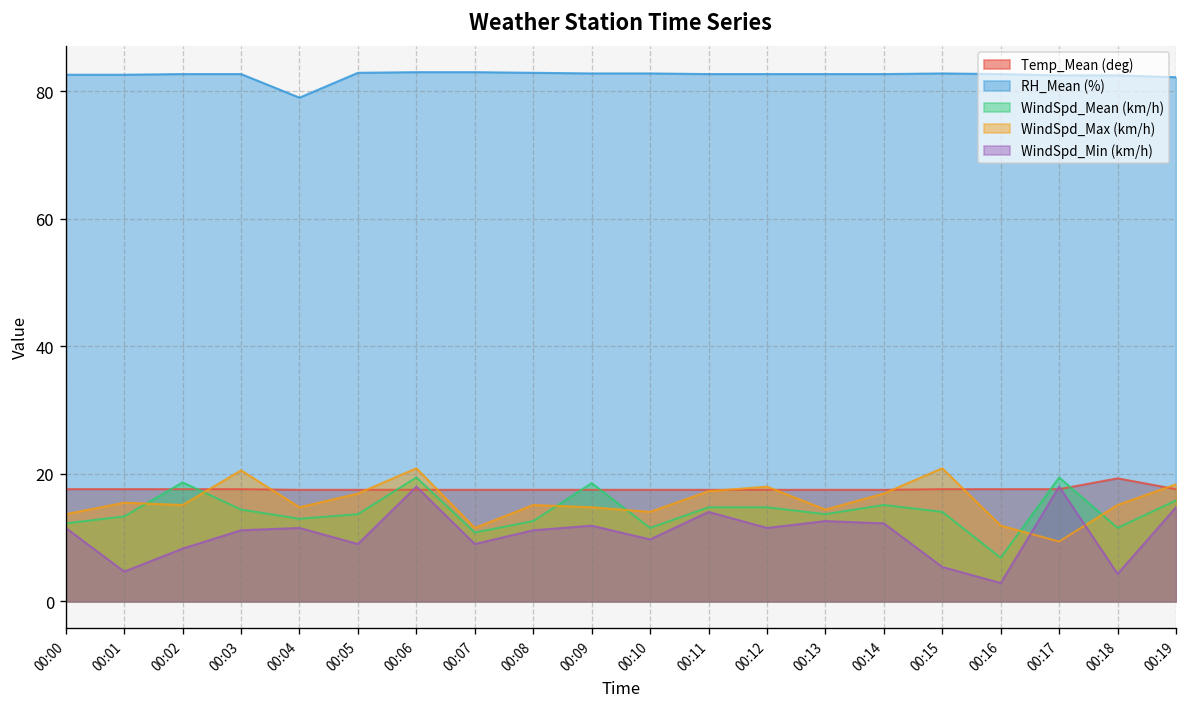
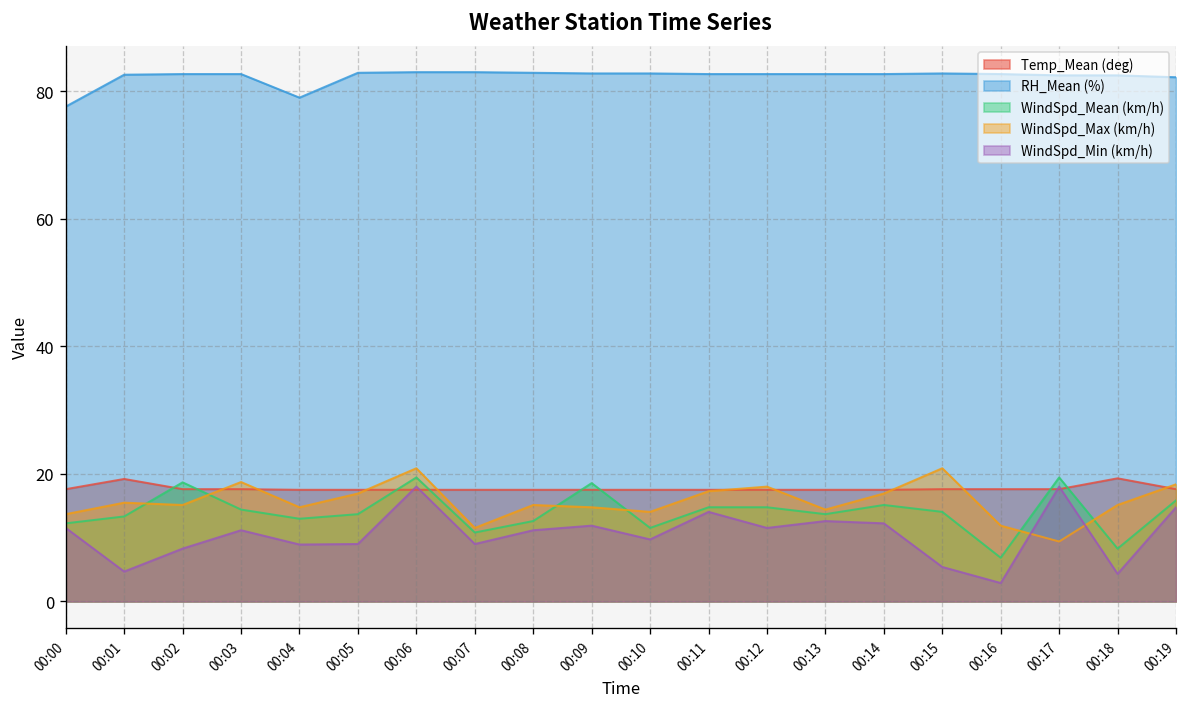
  {
    "Temp_Mean (deg)": {
      "00:00": 18,
-     "00:01": 18,
+     "00:01": 19,
      "00:02": 18,
      "00:03": 18,
      "00:04": 18,
      "00:05": 18,
      "00:06": 18,
      "00:07": 18,
      "00:08": 18,
      "00:09": 18,
      "00:10": 18,
      "00:12": 18,
      "00:13": 18,
      "00:14": 18,
      "00:15": 18,
      "00:16": 18,
      "00:18": 19,
      "00:19": 18
    },
    "RH_Mean (%)": {
-     "00:00": 83,
+     "00:00": 78,
      "00:01": 83,
      "00:02": 83,
      "00:03": 83,
      "00:04": 79,
      "00:05": 83,
      "00:06": 83,
      "00:07": 83,
      "00:08": 83,
      "00:09": 83,
      "00:10": 83,
      "00:11": 83,
      "00:12": 83,
      "00:13": 83,
      "00:14": 83,
      "00:15": 83,
      "00:19": 82
    },
    "WindSpd_Mean (km/h)": {
      "00:00": 12,
      "00:01": 13,
      "00:02": 19,
      "00:03": 14,
      "00:04": 13,
      "00:05": 14,
      "00:06": 19,
      "00:07": 11,
      "00:08": 13,
      "00:09": 19,
      "00:10": 12,
      "00:11": 15,
      "00:12": 15,
      "00:13": 14,
      "00:14": 15,
      "00:15": 14,
      "00:16": 7,
      "00:17": 19,
-     "00:18": 12,
+     "00:18": 8,
      "00:19": 16
    },
    "WindSpd_Max (km/h)": {
      "00:00": 14,
      "00:01": 15,
      "00:02": 15,
-     "00:03": 21,
+     "00:03": 19,
      "00:04": 15,
      "00:05": 17,
      "00:06": 21,
      "00:07": 12,
      "00:08": 15,
      "00:09": 15,
      "00:10": 14,
      "00:12": 18,
      "00:13": 14,
      "00:14": 17,
      "00:15": 21,
      "00:16": 12,
      "00:17": 9,
      "00:18": 15,
      "00:19": 18
    },
    "WindSpd_Min (km/h)": {
      "00:00": 12,
      "00:01": 5,
      "00:02": 8,
      "00:03": 11,
-     "00:04": 12,
+     "00:04": 9,
      "00:05": 9,
      "00:06": 18,
      "00:07": 9,
      "00:08": 11,
      "00:09": 12,
      "00:10": 10,
      "00:11": 14,
      "00:12": 12,
      "00:13": 13,
      "00:14": 12,
      "00:15": 5,
      "00:16": 3,
      "00:18": 4,
      "00:19": 15
    }
  }
